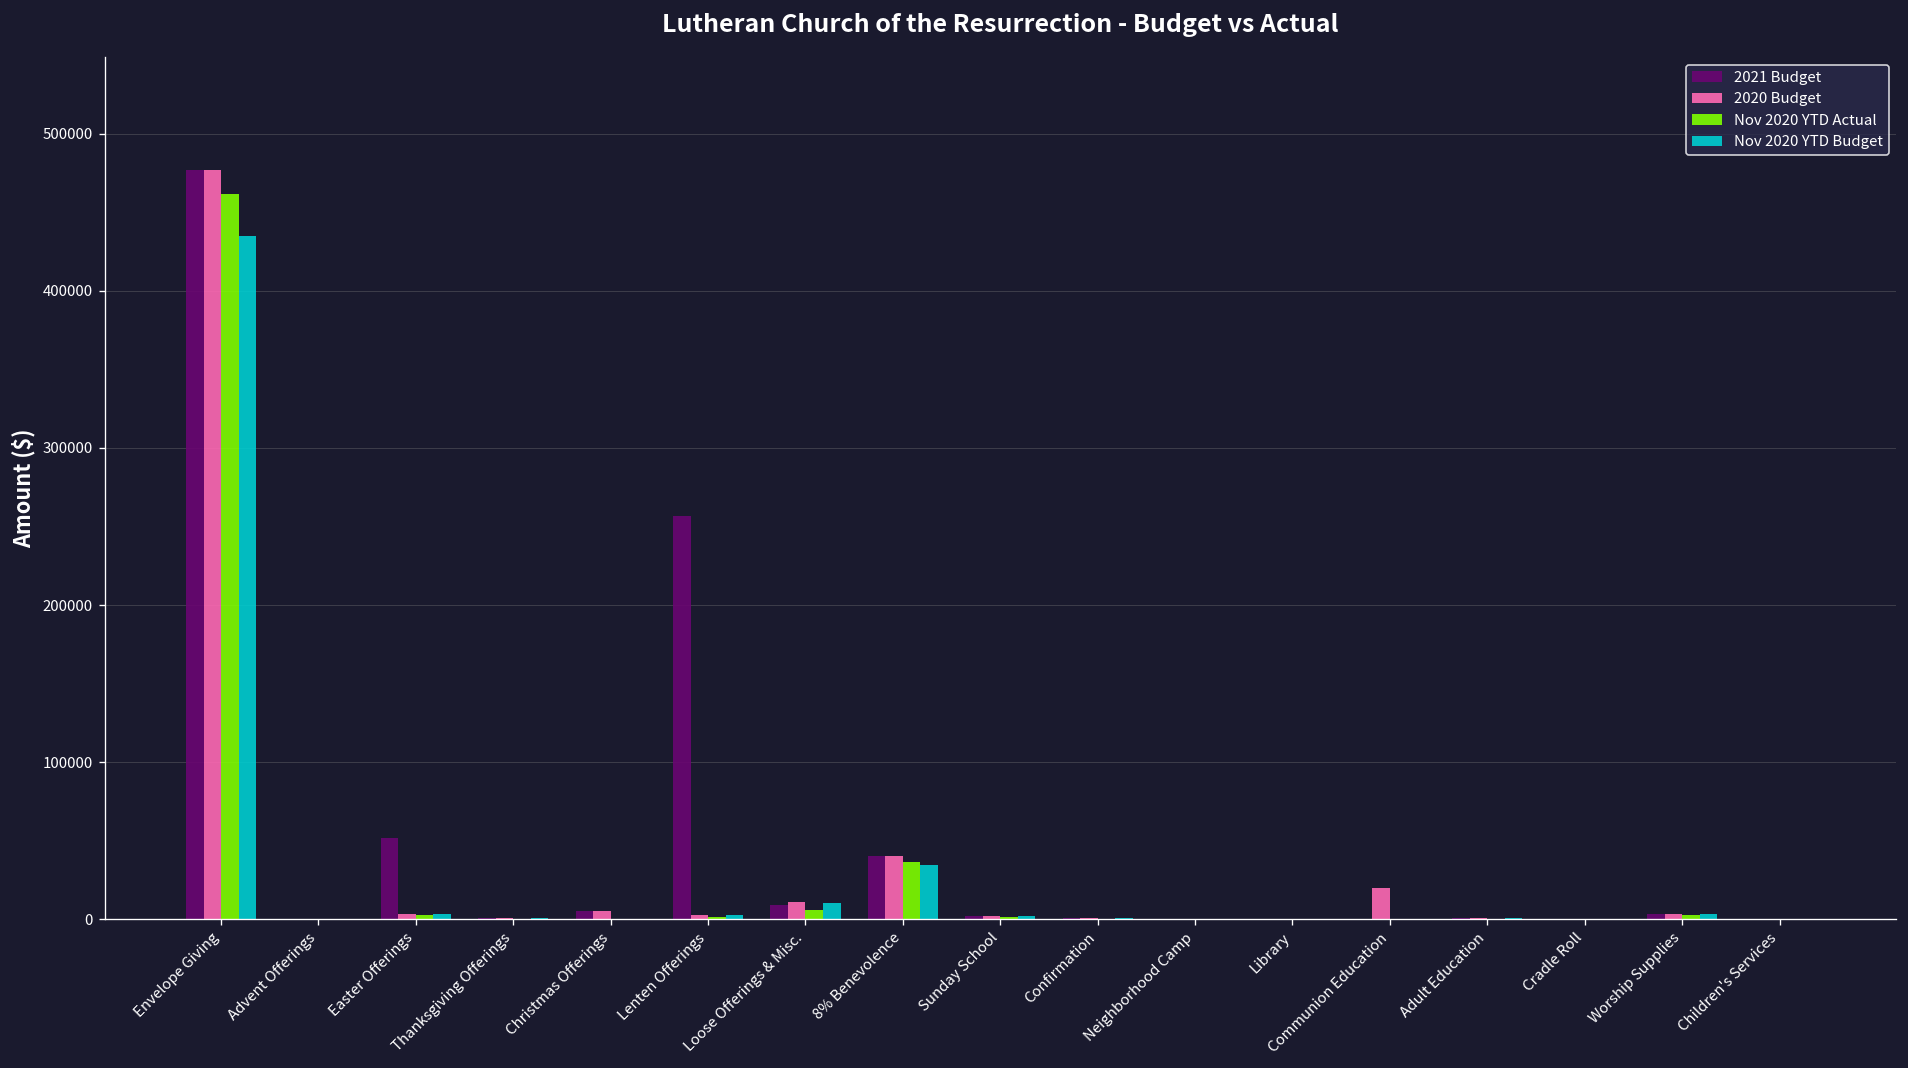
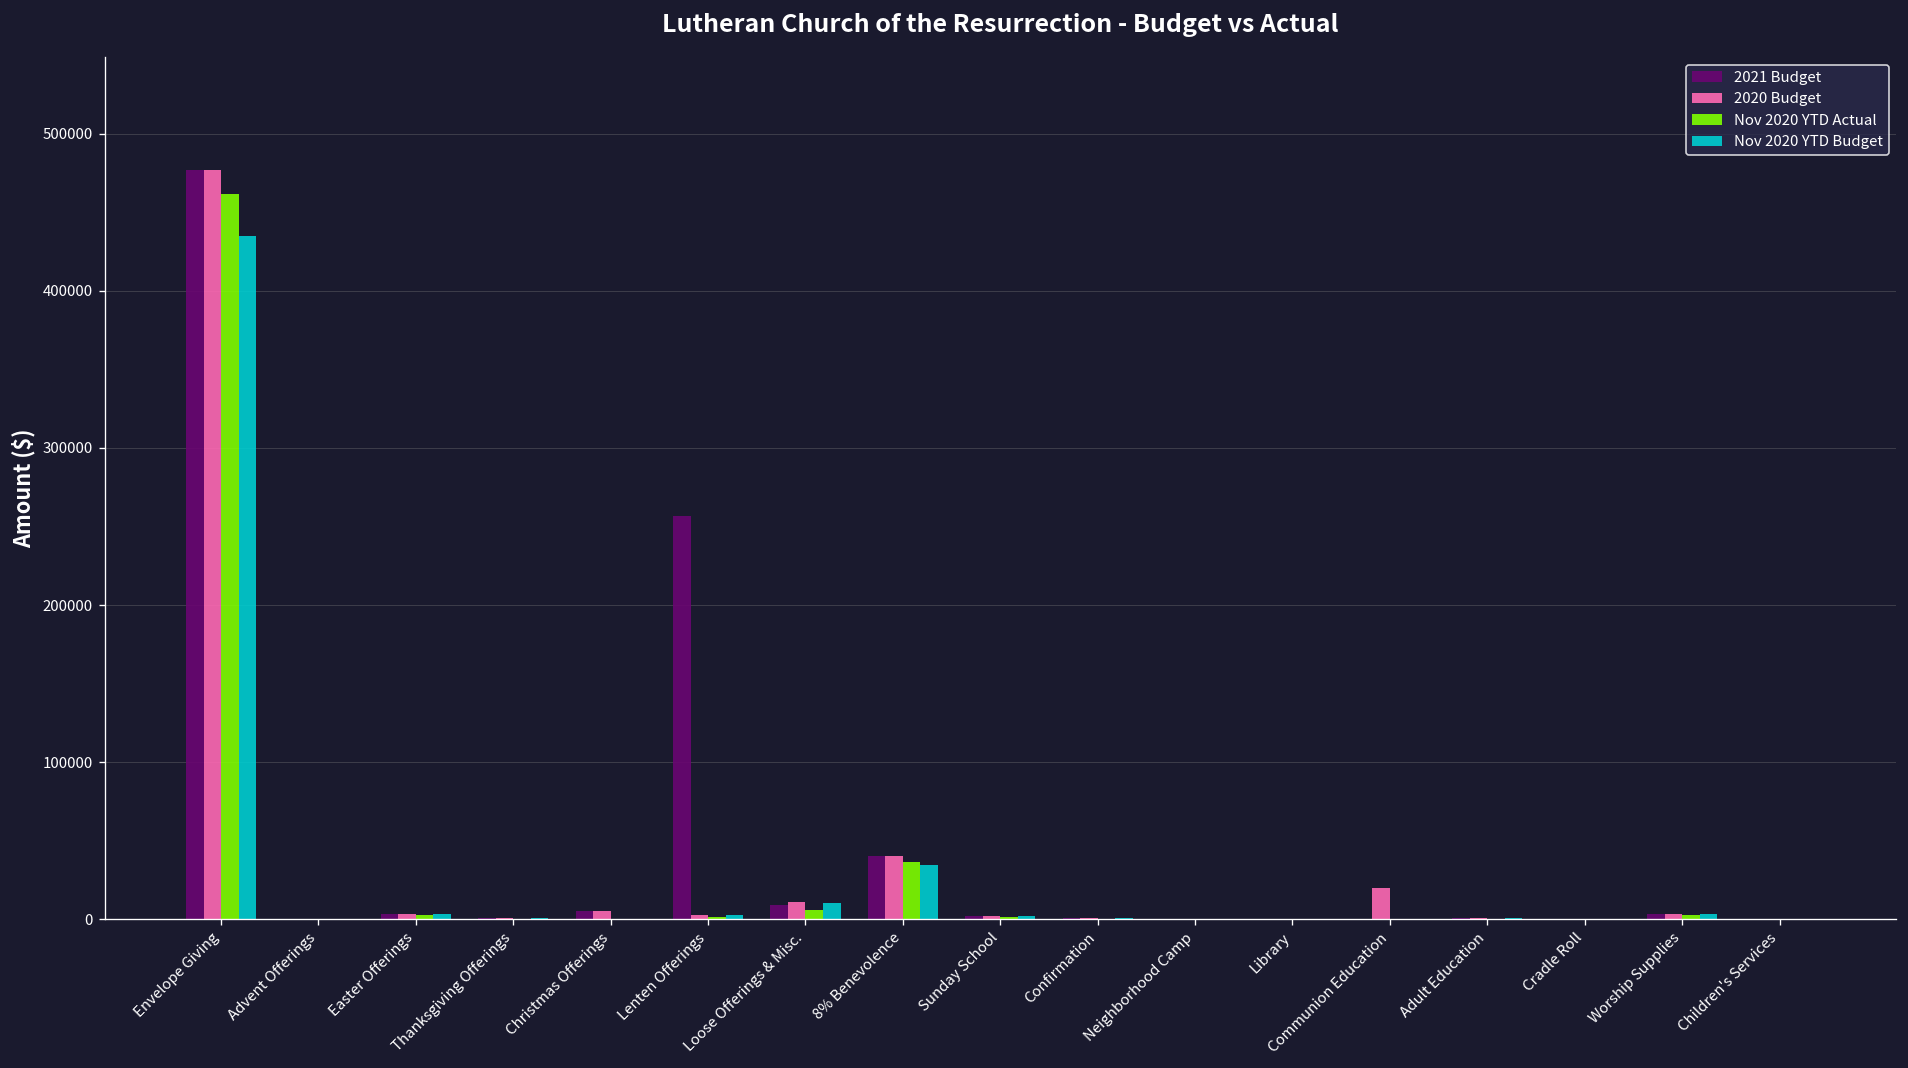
  {
    "2021 Budget": {
      "Envelope Giving": 477000,
      "Advent Offerings": 0,
-     "Easter Offerings": 52000,
+     "Easter Offerings": 4000,
      "Christmas Offerings": 5000,
      "Lenten Offerings": 256000,
      "Loose Offerings & Misc.": 9000,
      "8% Benevolence": 40000,
      "Sunday School": 2000,
      "Worship Supplies": 4000
    },
    "2020 Budget": {
      "Envelope Giving": 477000,
      "Advent Offerings": 0,
      "Easter Offerings": 4000,
      "Christmas Offerings": 5000,
      "Lenten Offerings": 3000,
      "Loose Offerings & Misc.": 11000,
      "8% Benevolence": 40000,
      "Sunday School": 2000,
      "Communion Education": 20000,
      "Worship Supplies": 4000
    },
    "Nov 2020 YTD Actual": {
      "Envelope Giving": 462000,
      "Advent Offerings": 0,
      "Easter Offerings": 3000,
      "Christmas Offerings": 0,
      "Loose Offerings & Misc.": 6000,
      "8% Benevolence": 36000,
      "Neighborhood Camp": 0,
      "Library": 0,
      "Cradle Roll": 0,
      "Worship Supplies": 2000,
      "Children's Services": 0
    },
    "Nov 2020 YTD Budget": {
      "Envelope Giving": 435000,
      "Advent Offerings": 0,
      "Easter Offerings": 4000,
      "Christmas Offerings": 0,
      "Lenten Offerings": 3000,
      "Loose Offerings & Misc.": 10000,
      "8% Benevolence": 35000,
      "Sunday School": 2000,
      "Library": 0,
      "Worship Supplies": 3000
    }
  }
